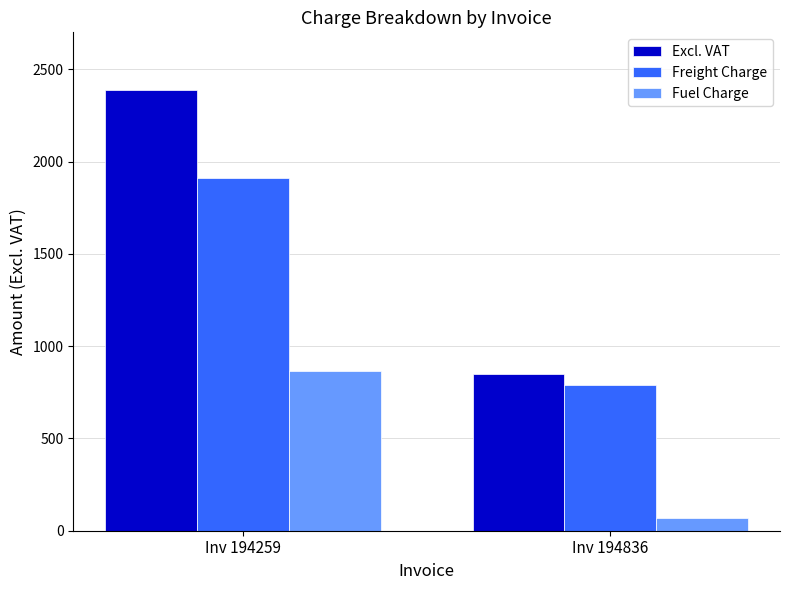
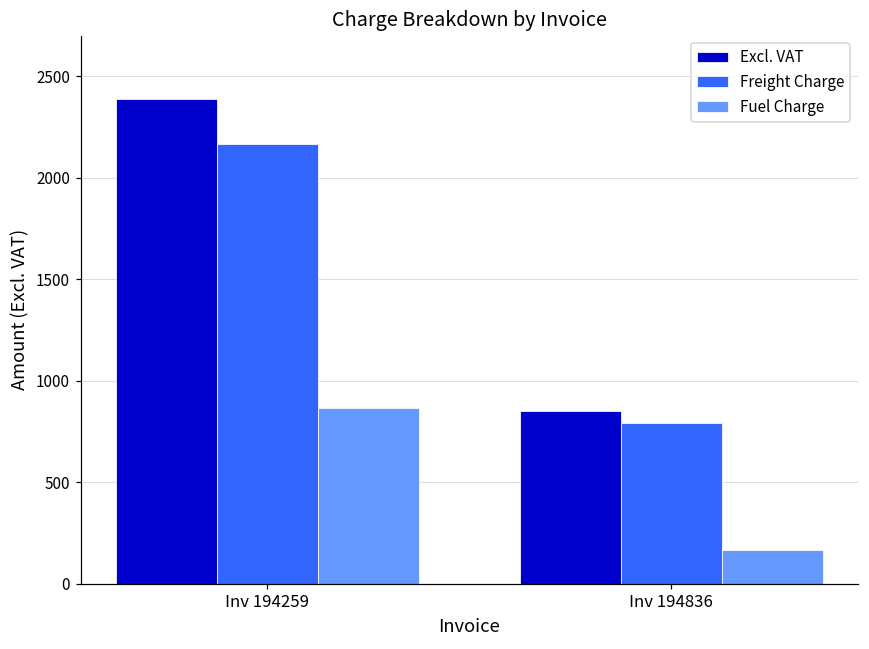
  {
    "Excl. VAT": {
      "Inv 194259": 2390,
      "Inv 194836": 850
    },
    "Freight Charge": {
-     "Inv 194259": 1910,
+     "Inv 194259": 2170,
      "Inv 194836": 790
    },
    "Fuel Charge": {
      "Inv 194259": 870,
-     "Inv 194836": 70
+     "Inv 194836": 170
    }
  }
